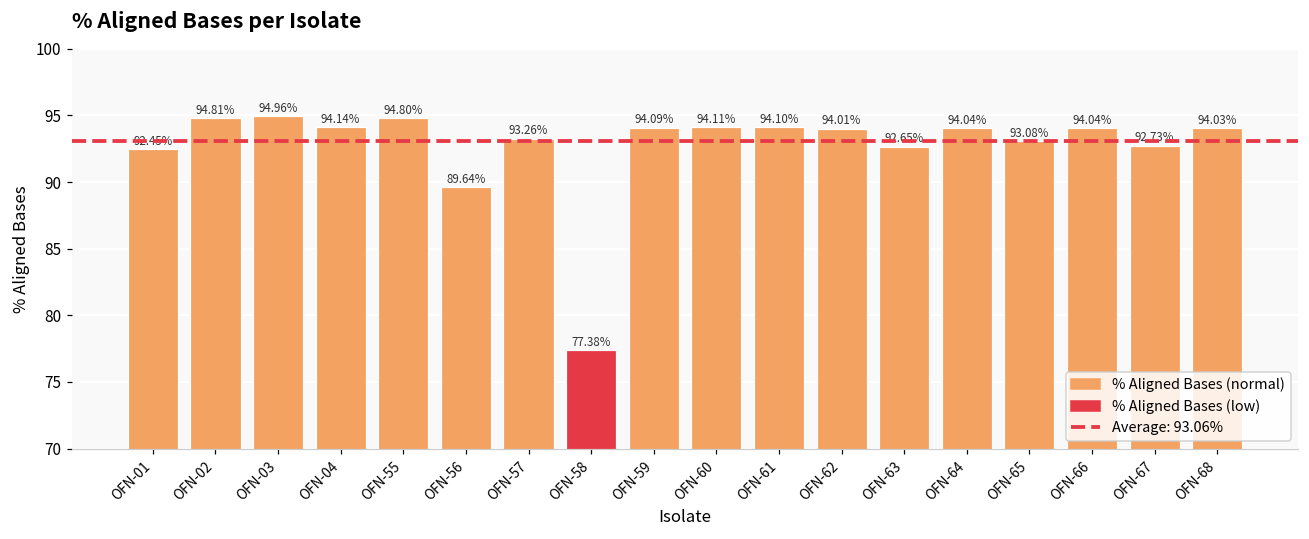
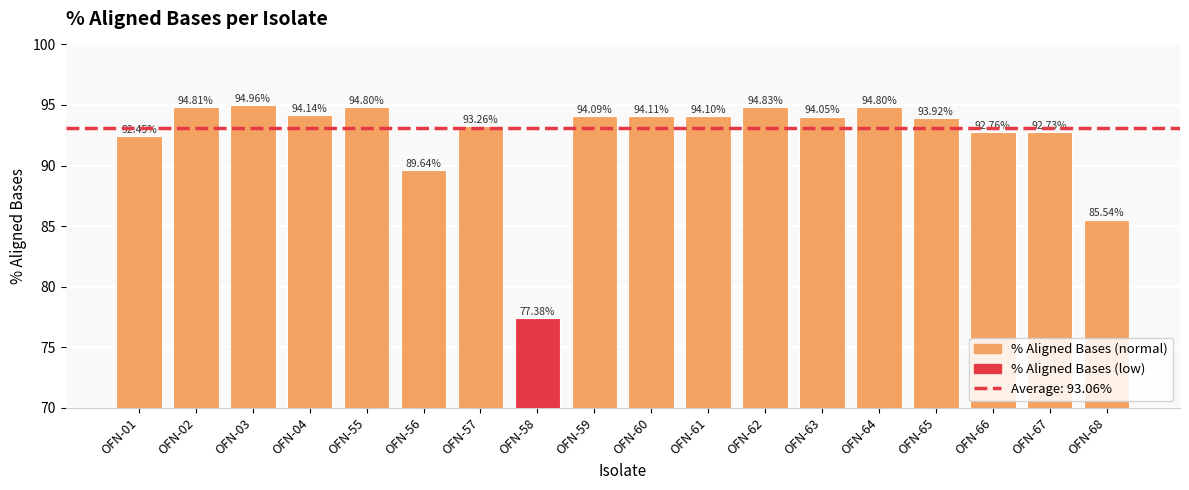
  {
    "OFN-01": "92.45%",
    "OFN-02": "94.81%",
    "OFN-03": "94.96%",
    "OFN-04": "94.14%",
    "OFN-55": "94.80%",
    "OFN-56": "89.64%",
    "OFN-57": "93.26%",
    "OFN-58": "77.38%",
    "OFN-59": "94.09%",
    "OFN-60": "94.11%",
    "OFN-61": "94.10%",
-   "OFN-62": "94.01%",
-   "OFN-63": "92.65%",
-   "OFN-64": "94.04%",
-   "OFN-65": "93.08%",
-   "OFN-66": "94.04%",
+   "OFN-62": "94.83%",
+   "OFN-63": "94.05%",
+   "OFN-64": "94.80%",
+   "OFN-65": "93.92%",
+   "OFN-66": "92.76%",
    "OFN-67": "92.73%",
-   "OFN-68": "94.03%"
+   "OFN-68": "85.54%"
  }
